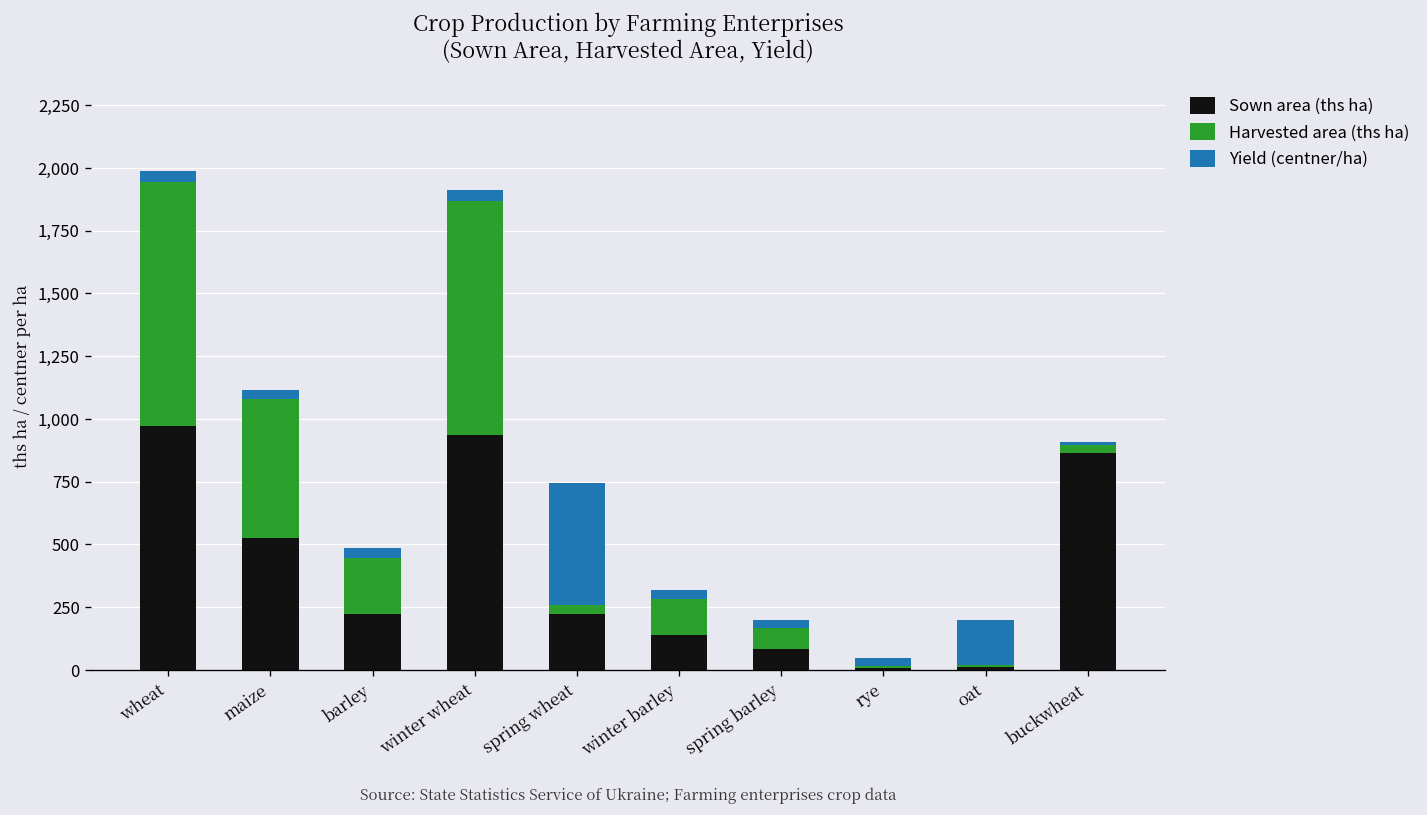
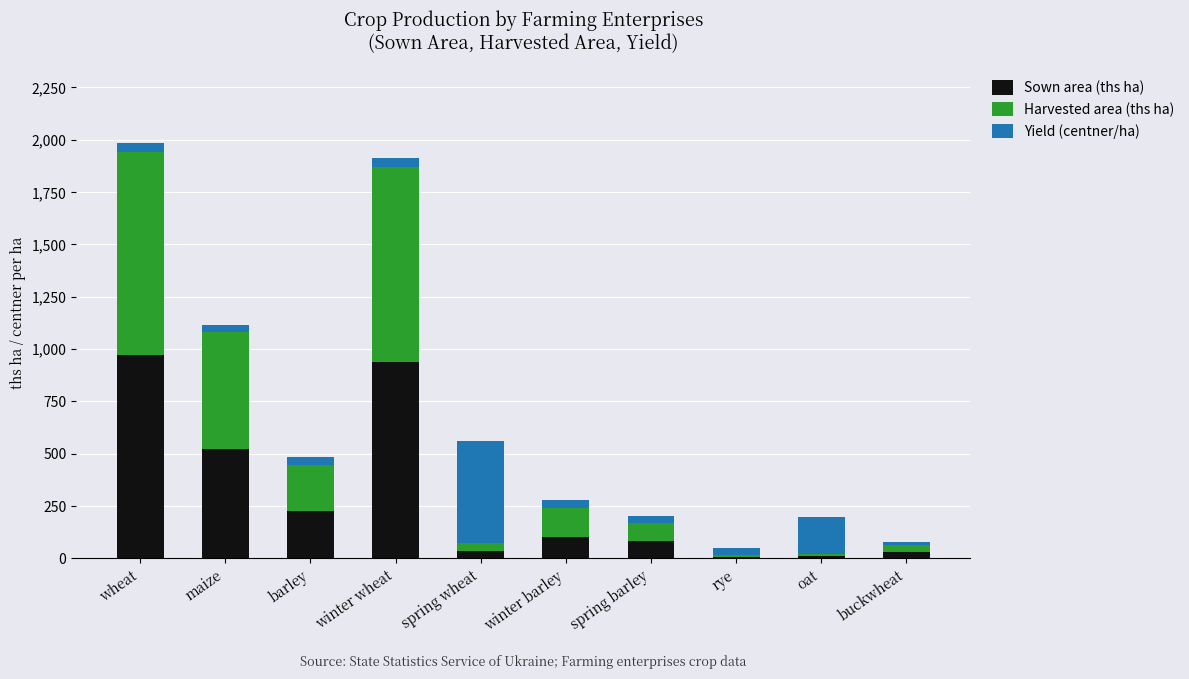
  {
    "Sown area (ths ha)": {
      "wheat": 970,
      "maize": 520,
      "barley": 220,
      "winter wheat": 940,
-     "spring wheat": 220,
-     "winter barley": 140,
+     "spring wheat": 40,
+     "winter barley": 100,
      "spring barley": 80,
-     "buckwheat": 860
+     "buckwheat": 30
    },
    "Harvested area (ths ha)": {
      "wheat": 970,
      "maize": 560,
      "barley": 220,
      "winter wheat": 930,
      "spring wheat": 40,
      "winter barley": 140,
      "spring barley": 80,
      "buckwheat": 30
    },
    "Yield (centner/ha)": {
      "wheat": 40,
      "maize": 30,
      "barley": 40,
      "winter wheat": 40,
      "spring wheat": 490,
      "winter barley": 40,
      "spring barley": 30,
      "rye": 30,
      "oat": 180,
      "buckwheat": 10
    }
  }
